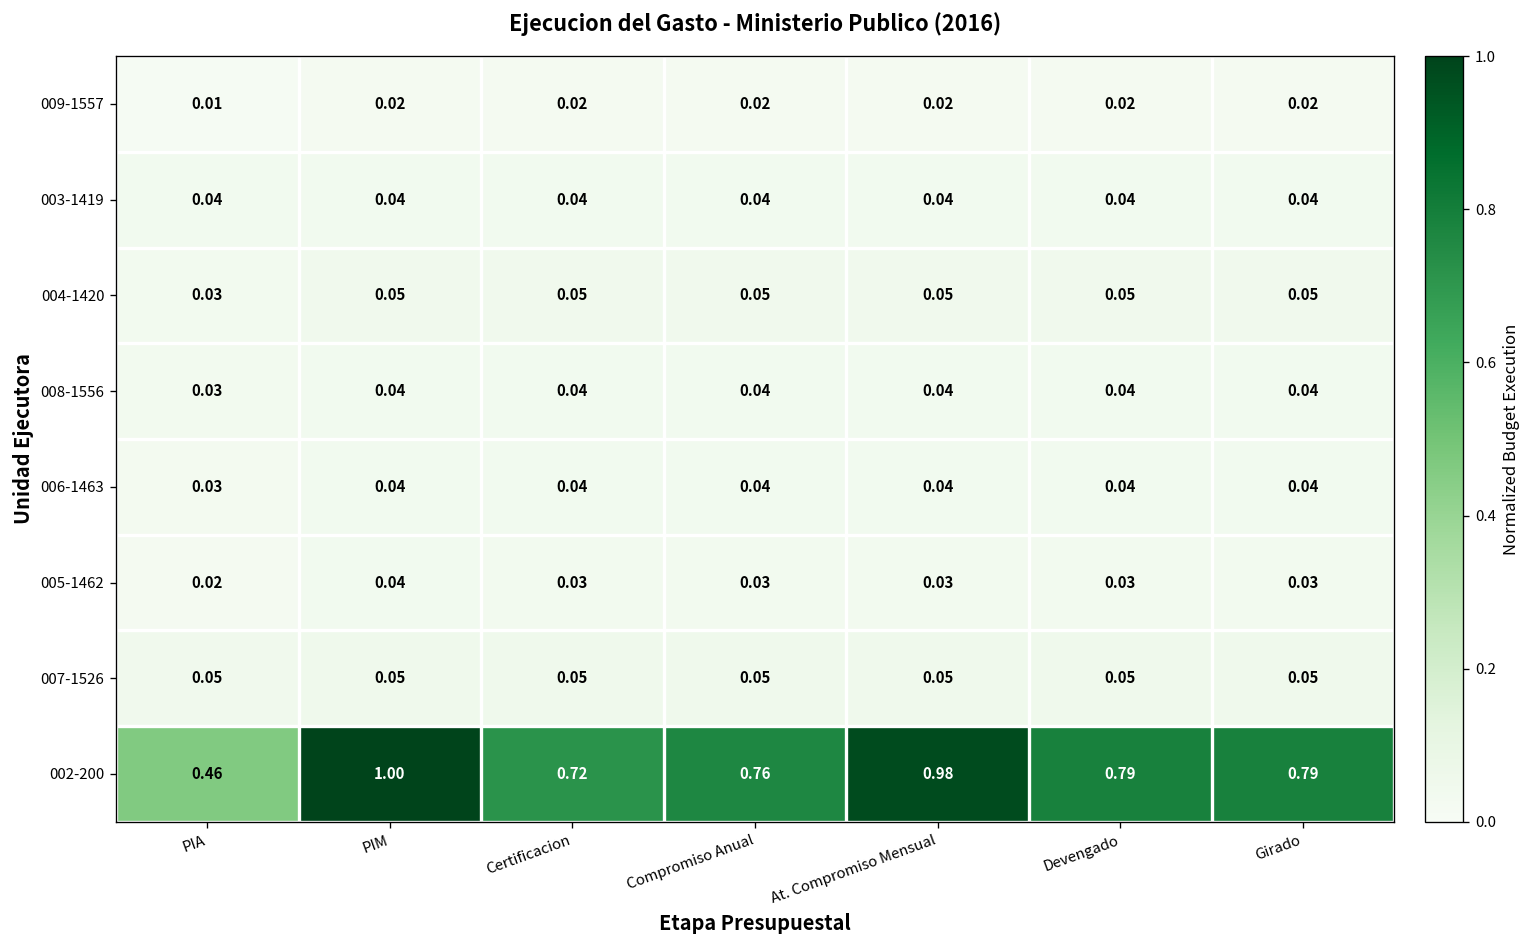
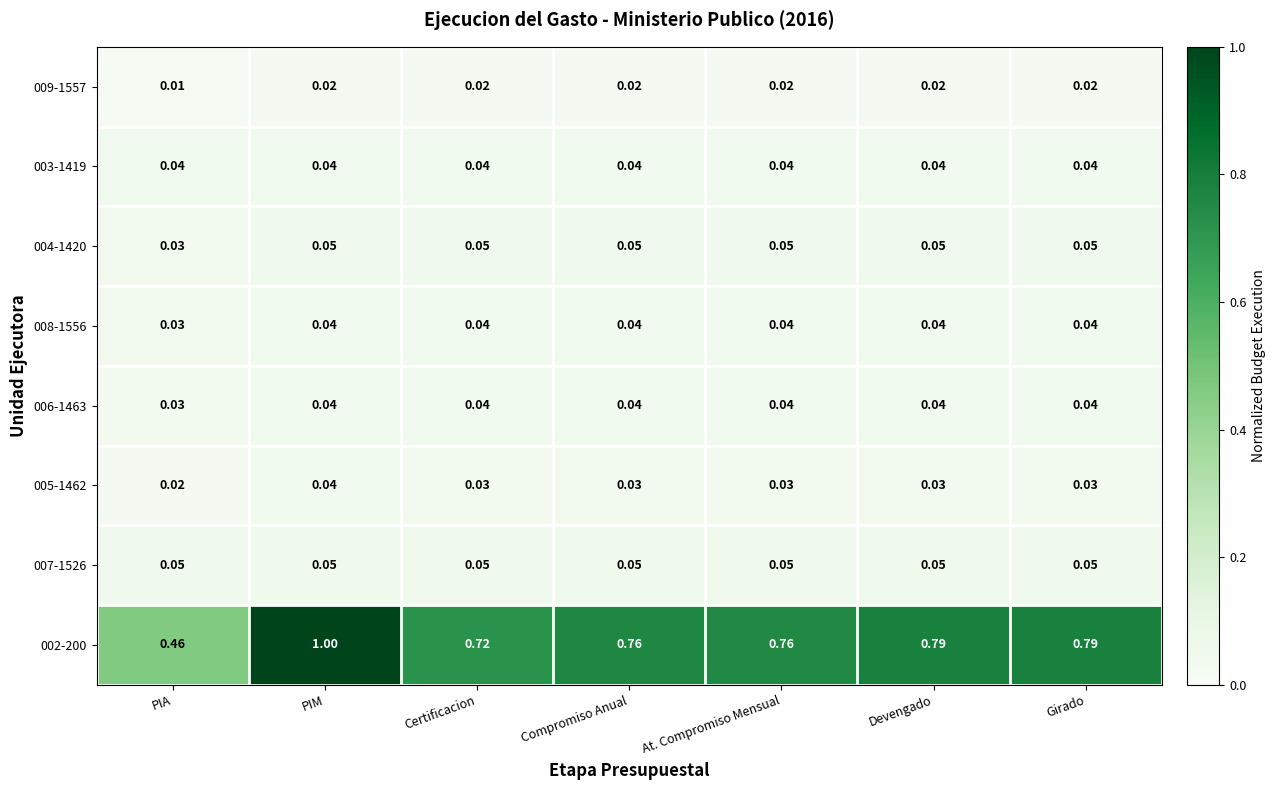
  {
    "009-1557": {
      "PIA": 0.01,
      "PIM": 0.02,
      "Certificacion": 0.02,
      "Compromiso Anual": 0.02,
      "At. Compromiso Mensual": 0.02,
      "Devengado": 0.02,
      "Girado": 0.02
    },
    "003-1419": {
      "PIA": 0.04,
      "PIM": 0.04,
      "Certificacion": 0.04,
      "Compromiso Anual": 0.04,
      "At. Compromiso Mensual": 0.04,
      "Devengado": 0.04,
      "Girado": 0.04
    },
    "004-1420": {
      "PIA": 0.03,
      "PIM": 0.05,
      "Certificacion": 0.05,
      "Compromiso Anual": 0.05,
      "At. Compromiso Mensual": 0.05,
      "Devengado": 0.05,
      "Girado": 0.05
    },
    "008-1556": {
      "PIA": 0.03,
      "PIM": 0.04,
      "Certificacion": 0.04,
      "Compromiso Anual": 0.04,
      "At. Compromiso Mensual": 0.04,
      "Devengado": 0.04,
      "Girado": 0.04
    },
    "006-1463": {
      "PIA": 0.03,
      "PIM": 0.04,
      "Certificacion": 0.04,
      "Compromiso Anual": 0.04,
      "At. Compromiso Mensual": 0.04,
      "Devengado": 0.04,
      "Girado": 0.04
    },
    "005-1462": {
      "PIA": 0.02,
      "PIM": 0.04,
      "Certificacion": 0.03,
      "Compromiso Anual": 0.03,
      "At. Compromiso Mensual": 0.03,
      "Devengado": 0.03,
      "Girado": 0.03
    },
    "007-1526": {
      "PIA": 0.05,
      "PIM": 0.05,
      "Certificacion": 0.05,
      "Compromiso Anual": 0.05,
      "At. Compromiso Mensual": 0.05,
      "Devengado": 0.05,
      "Girado": 0.05
    },
    "002-200": {
      "PIA": 0.46,
      "PIM": 1.00,
      "Certificacion": 0.72,
      "Compromiso Anual": 0.76,
-     "At. Compromiso Mensual": 0.98,
+     "At. Compromiso Mensual": 0.76,
      "Devengado": 0.79,
      "Girado": 0.79
    }
  }
